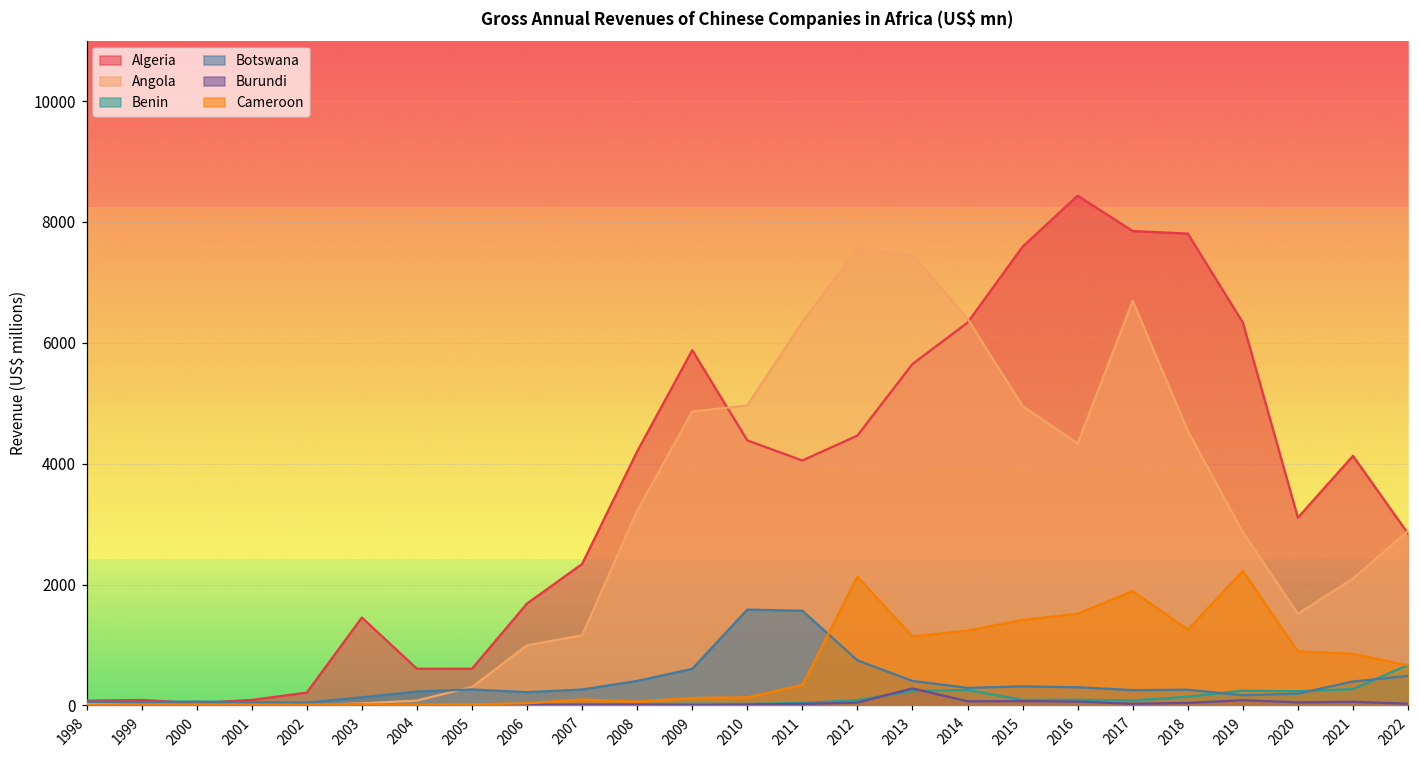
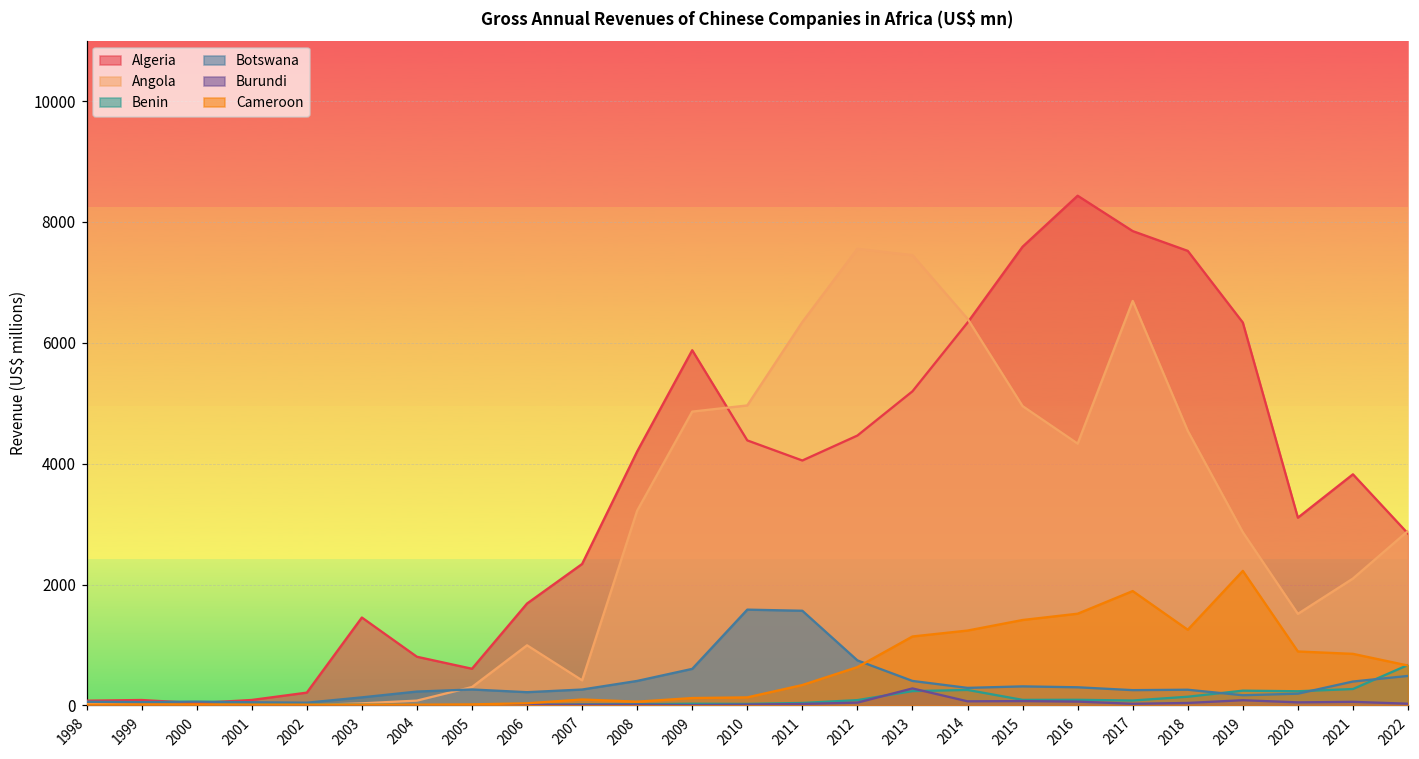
  {
    "Algeria": {
      "2002": 200,
      "2003": 1500,
-     "2004": 600,
+     "2004": 800,
      "2005": 600,
      "2006": 1700,
      "2007": 2300,
      "2008": 4200,
      "2009": 5900,
      "2010": 4400,
      "2011": 4100,
      "2012": 4500,
-     "2013": 5600,
+     "2013": 5200,
      "2014": 6300,
      "2015": 7600,
      "2016": 8400,
      "2017": 7800,
-     "2018": 7800,
+     "2018": 7500,
      "2019": 6300,
      "2020": 3100,
-     "2021": 4100
+     "2021": 3800
    },
    "Angola": {
      "2004": 100,
      "2006": 1000,
-     "2007": 1200,
+     "2007": 400,
      "2008": 3200,
      "2009": 4900,
      "2010": 5000,
      "2011": 6300,
      "2012": 7600,
      "2013": 7500,
      "2014": 6400,
      "2015": 5000,
      "2016": 4300,
      "2017": 6700,
      "2018": 4500,
      "2019": 2900,
      "2020": 1500,
      "2021": 2100
    },
    "Cameroon": {
      "2007": 100,
      "2009": 100,
      "2010": 100,
      "2011": 300,
-     "2012": 2100,
+     "2012": 600,
      "2013": 1100,
      "2014": 1200,
      "2015": 1400,
      "2016": 1500,
      "2017": 1900,
      "2018": 1300,
      "2019": 2200,
      "2020": 900,
      "2021": 900
    }
  }
